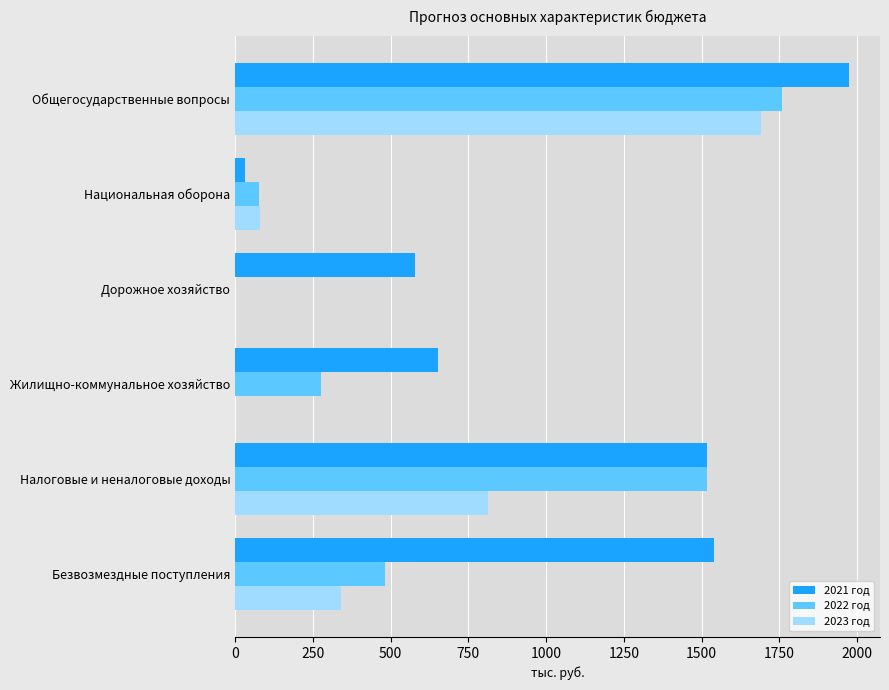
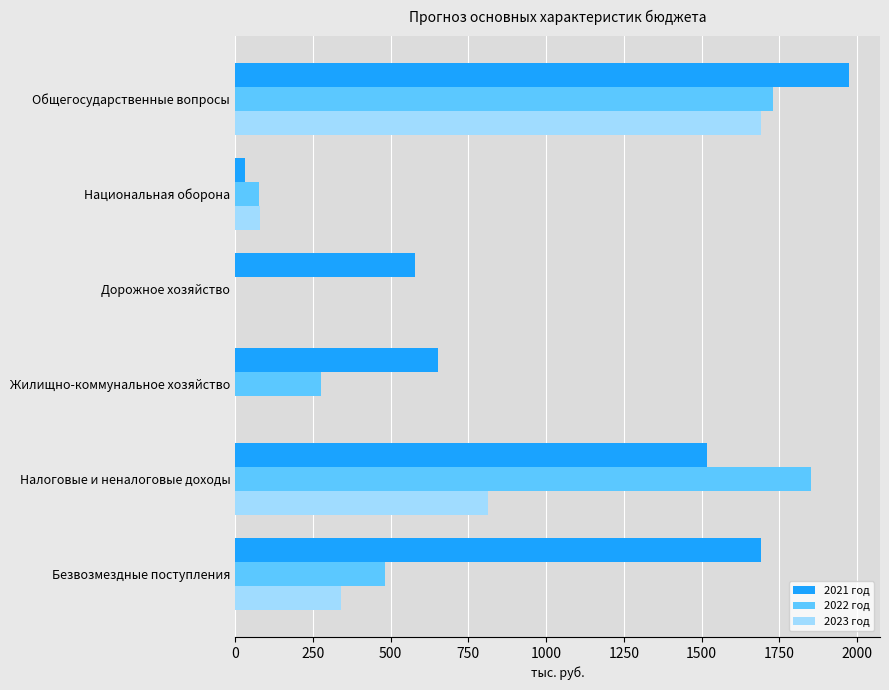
  {
    "2021 год": {
      "Общегосударственные вопросы": 1980,
      "Национальная оборона": 30,
      "Дорожное хозяйство": 580,
      "Жилищно-коммунальное хозяйство": 650,
      "Налоговые и неналоговые доходы": 1520,
-     "Безвозмездные поступления": 1540
+     "Безвозмездные поступления": 1690
    },
    "2022 год": {
-     "Общегосударственные вопросы": 1760,
+     "Общегосударственные вопросы": 1730,
      "Национальная оборона": 80,
      "Дорожное хозяйство": 0,
      "Жилищно-коммунальное хозяйство": 280,
-     "Налоговые и неналоговые доходы": 1520,
+     "Налоговые и неналоговые доходы": 1850,
      "Безвозмездные поступления": 480
    },
    "2023 год": {
      "Общегосударственные вопросы": 1690,
      "Национальная оборона": 80,
      "Дорожное хозяйство": 0,
      "Жилищно-коммунальное хозяйство": 0,
      "Налоговые и неналоговые доходы": 810,
      "Безвозмездные поступления": 340
    }
  }
